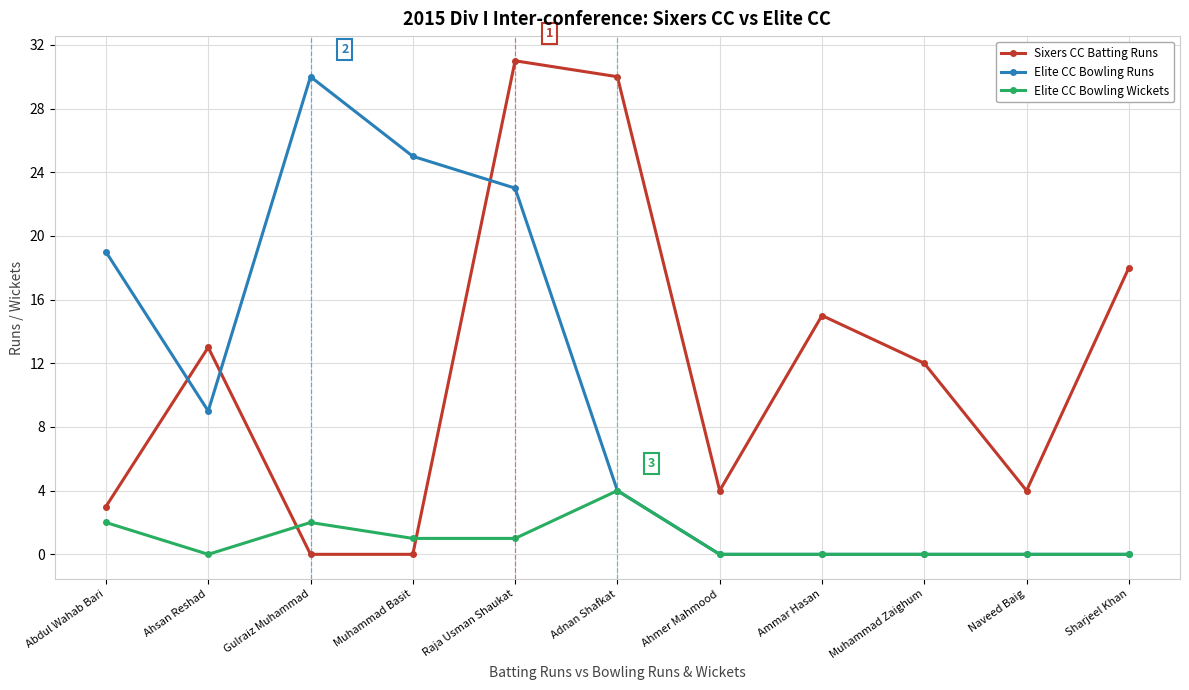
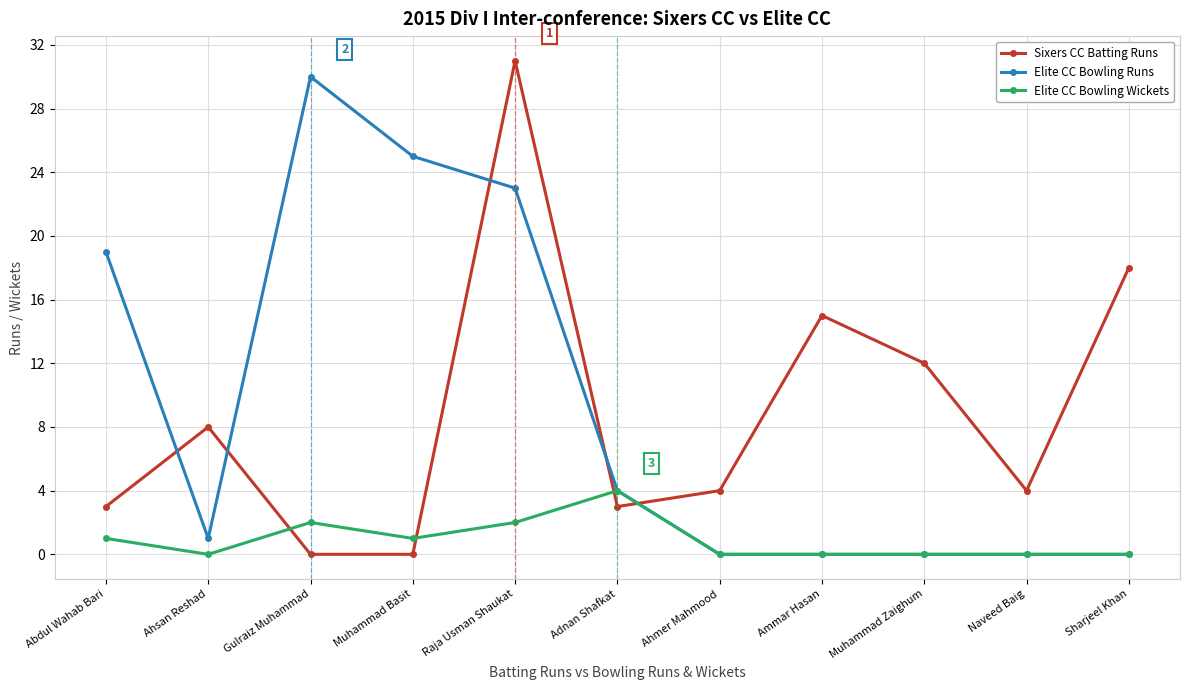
  {
    "Sixers CC Batting Runs": {
      "Abdul Wahab Bari": 3,
-     "Ahsan Reshad": 13,
+     "Ahsan Reshad": 8,
      "Gulraiz Muhammad": 0,
      "Muhammad Basit": 0,
      "Raja Usman Shaukat": 31,
-     "Adnan Shafkat": 30,
+     "Adnan Shafkat": 3,
      "Ahmer Mahmood": 4,
      "Ammar Hasan": 15,
      "Muhammad Zaighum": 12,
      "Naveed Baig": 4,
      "Sharjeel Khan": 18
    },
    "Elite CC Bowling Runs": {
      "Abdul Wahab Bari": 19,
-     "Ahsan Reshad": 9,
+     "Ahsan Reshad": 1,
      "Gulraiz Muhammad": 30,
      "Muhammad Basit": 25,
      "Raja Usman Shaukat": 23
    },
    "Elite CC Bowling Wickets": {
-     "Abdul Wahab Bari": 2,
+     "Abdul Wahab Bari": 1,
      "Ahsan Reshad": 0,
      "Gulraiz Muhammad": 2,
      "Muhammad Basit": 1,
-     "Raja Usman Shaukat": 1
+     "Raja Usman Shaukat": 2
    }
  }
